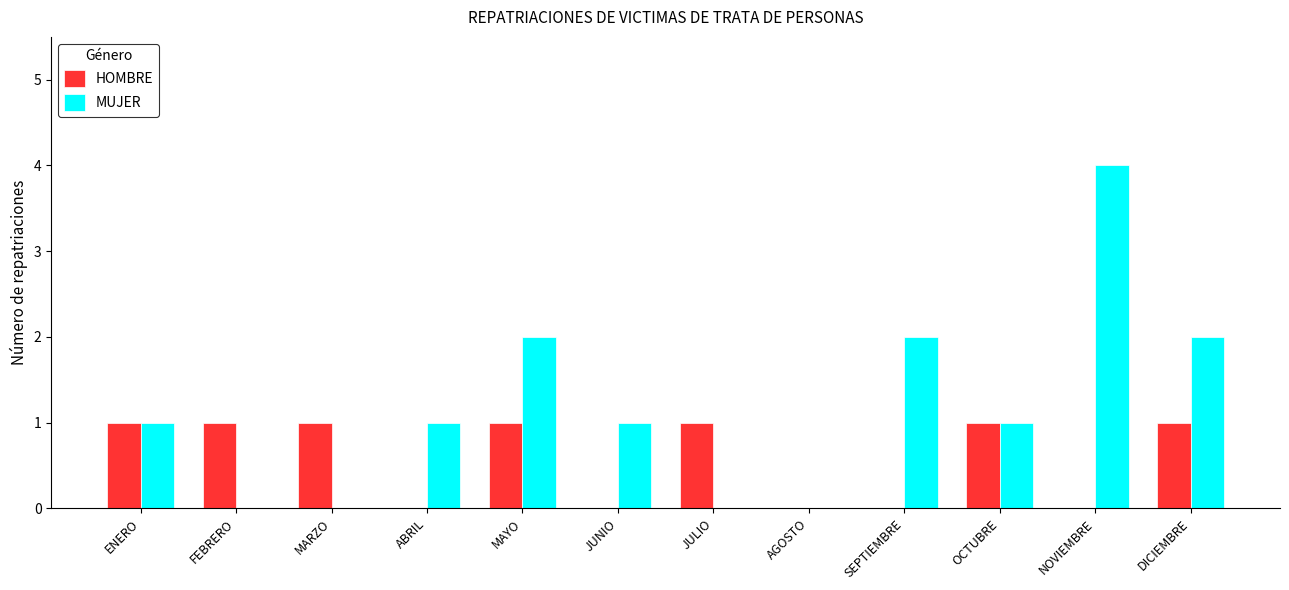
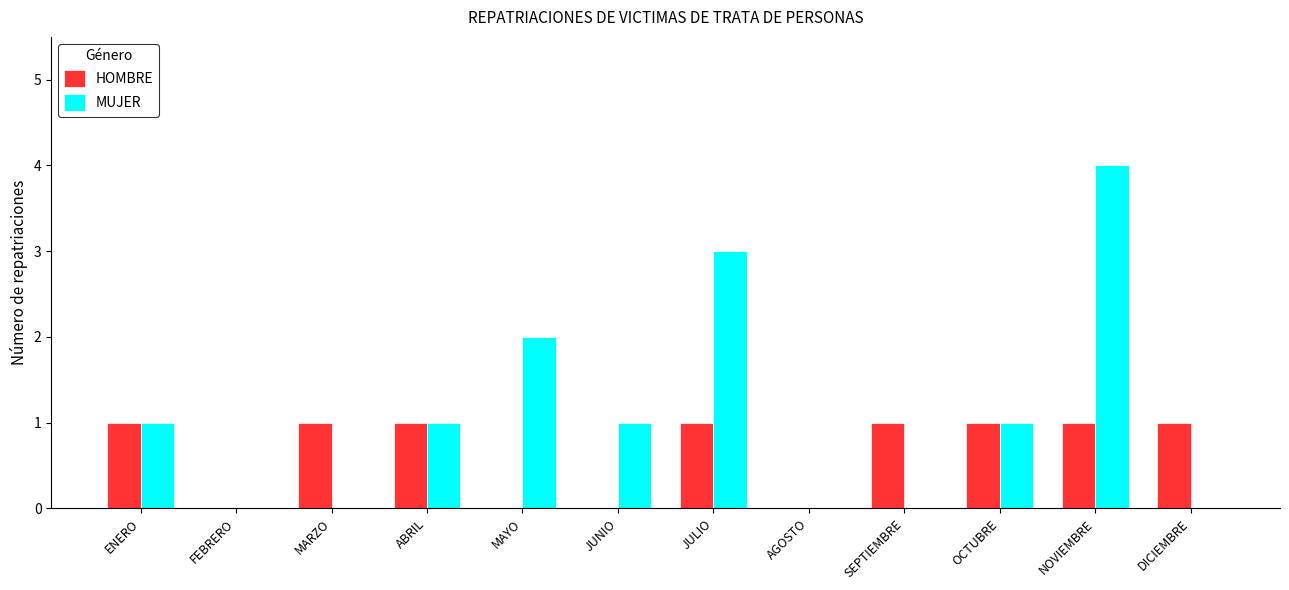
  {
    "HOMBRE": {
      "ENERO": 1,
-     "FEBRERO": 1,
+     "FEBRERO": 0,
      "MARZO": 1,
-     "ABRIL": 0,
-     "MAYO": 1,
+     "ABRIL": 1,
+     "MAYO": 0,
      "JUNIO": 0,
      "JULIO": 1,
      "AGOSTO": 0,
-     "SEPTIEMBRE": 0,
+     "SEPTIEMBRE": 1,
      "OCTUBRE": 1,
-     "NOVIEMBRE": 0,
+     "NOVIEMBRE": 1,
      "DICIEMBRE": 1
    },
    "MUJER": {
      "ENERO": 1,
      "FEBRERO": 0,
      "MARZO": 0,
      "ABRIL": 1,
      "MAYO": 2,
      "JUNIO": 1,
-     "JULIO": 0,
+     "JULIO": 3,
      "AGOSTO": 0,
-     "SEPTIEMBRE": 2,
+     "SEPTIEMBRE": 0,
      "OCTUBRE": 1,
      "NOVIEMBRE": 4,
-     "DICIEMBRE": 2
+     "DICIEMBRE": 0
    }
  }
